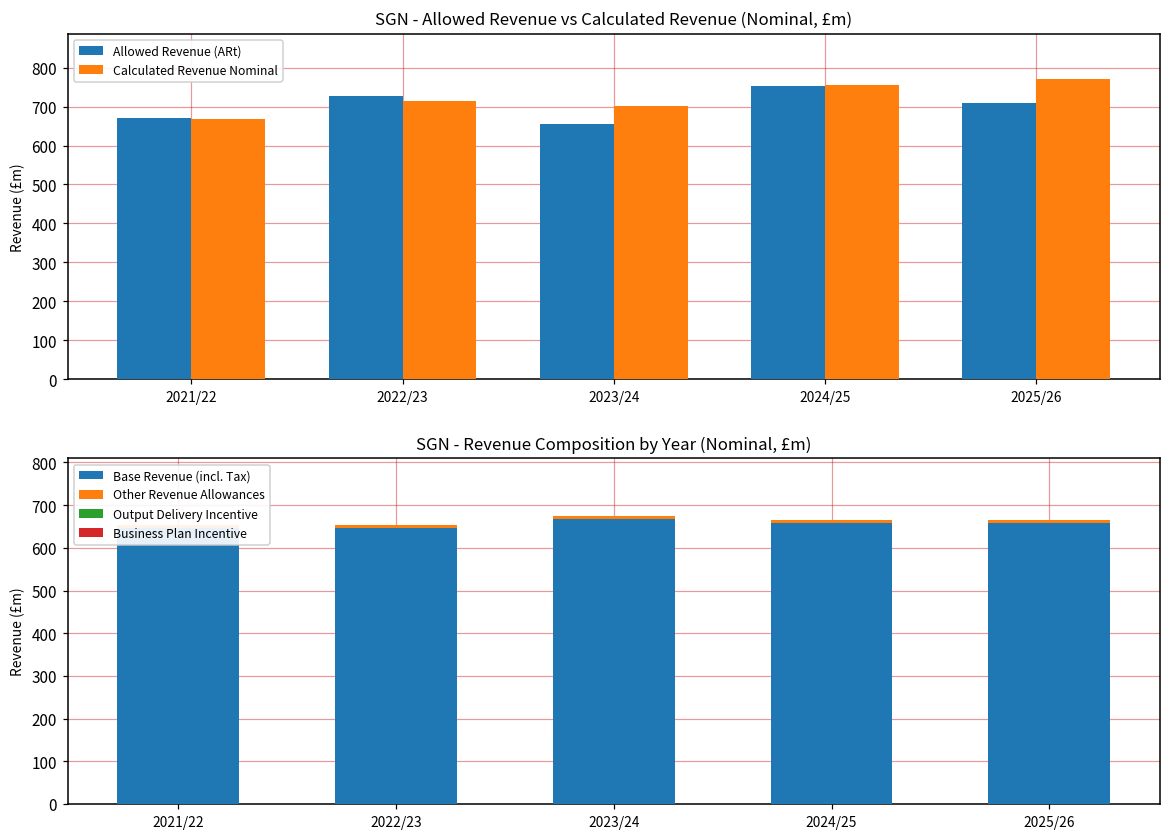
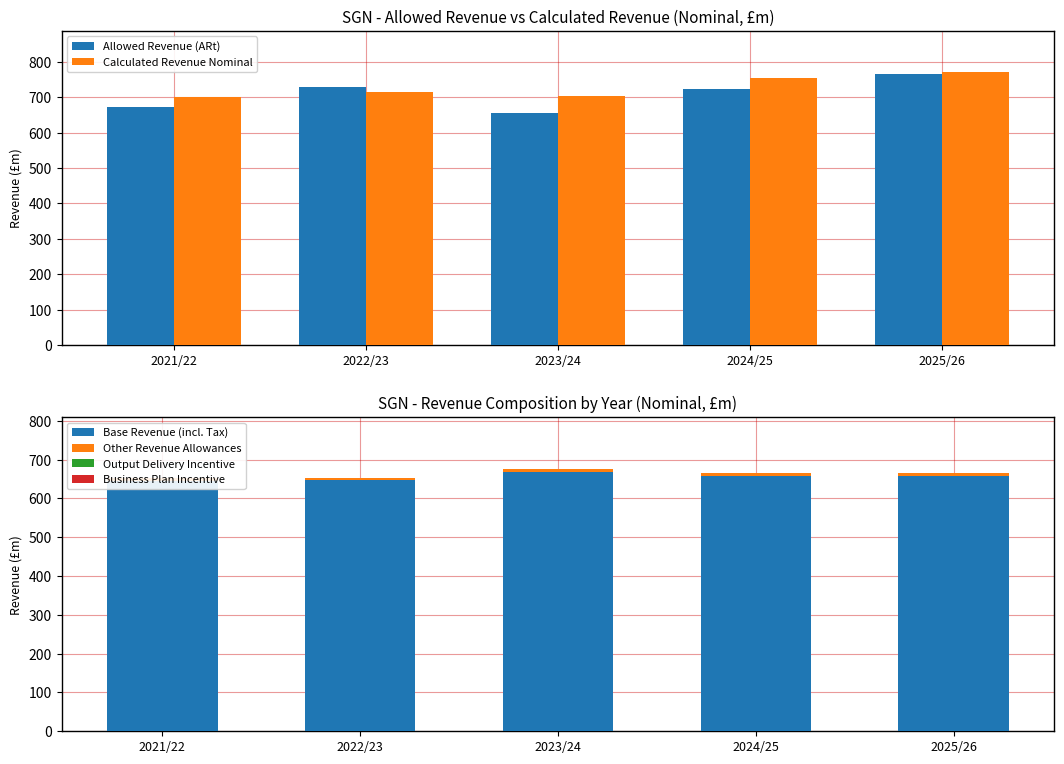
  {
    "SGN - Allowed Revenue vs Calculated Revenue (Nominal, £m)": {
      "Allowed Revenue (ARt)": {
        "2021/22": 670,
        "2022/23": 730,
        "2023/24": 660,
-       "2024/25": 750,
-       "2025/26": 710
+       "2024/25": 720,
+       "2025/26": 770
      },
      "Calculated Revenue Nominal": {
-       "2021/22": 670,
+       "2021/22": 700,
        "2022/23": 720,
        "2023/24": 700,
        "2024/25": 760,
        "2025/26": 770
      }
    },
    "SGN - Revenue Composition by Year (Nominal, £m)": {
      "Base Revenue (incl. Tax)": {
        "2022/23": 650,
        "2023/24": 670,
        "2024/25": 660,
        "2025/26": 660
      }
    }
  }
